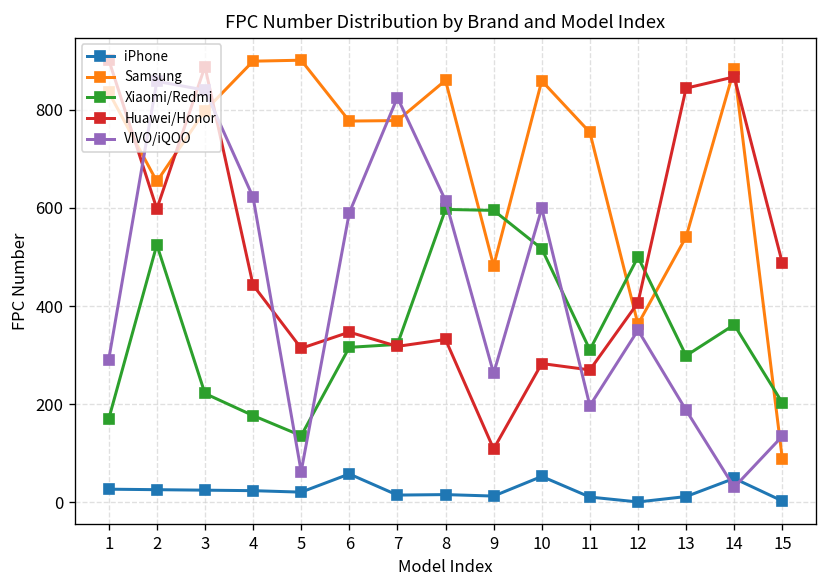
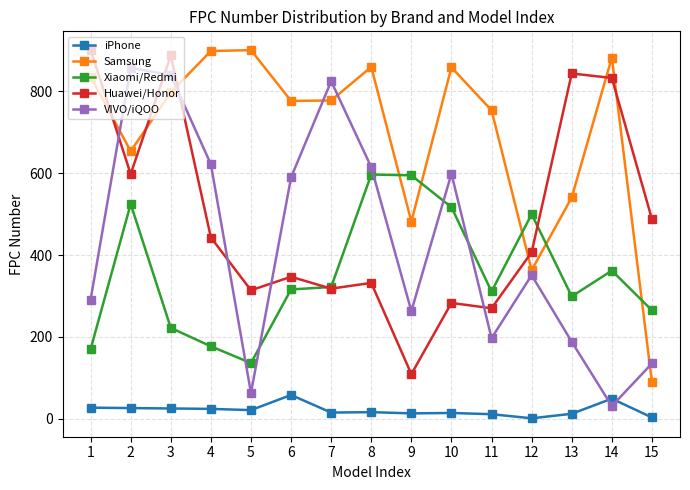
  {
    "iPhone": {
      "1": 30,
      "2": 30,
      "3": 30,
      "4": 20,
      "5": 20,
      "6": 60,
      "7": 20,
      "8": 20,
      "9": 10,
-     "10": 50,
+     "10": 10,
      "11": 10,
      "12": 0,
      "13": 10,
      "14": 50,
      "15": 0
    },
    "Samsung": {
      "2": 650,
      "4": 900,
      "5": 900,
      "6": 780,
      "7": 780,
      "8": 860,
      "9": 480,
      "10": 860,
      "11": 750,
      "12": 360,
      "13": 540,
      "14": 880,
      "15": 90
    },
    "Xiaomi/Redmi": {
      "1": 170,
      "2": 530,
      "3": 220,
      "4": 180,
      "5": 140,
      "6": 320,
      "8": 600,
      "9": 600,
      "10": 520,
      "11": 310,
      "12": 500,
      "13": 300,
      "14": 360,
-     "15": 200
+     "15": 270
    },
    "Huawei/Honor": {
      "2": 600,
      "4": 440,
      "5": 310,
      "6": 350,
      "8": 330,
      "9": 110,
      "10": 280,
      "11": 270,
      "12": 410,
      "13": 840,
-     "14": 870,
+     "14": 830,
      "15": 490
    },
    "VIVO/iQOO": {
      "1": 290,
      "4": 620,
      "5": 60,
      "6": 590,
      "7": 830,
      "8": 620,
      "9": 260,
      "10": 600,
      "11": 200,
      "12": 350,
      "13": 190,
      "14": 30,
      "15": 140
    }
  }
